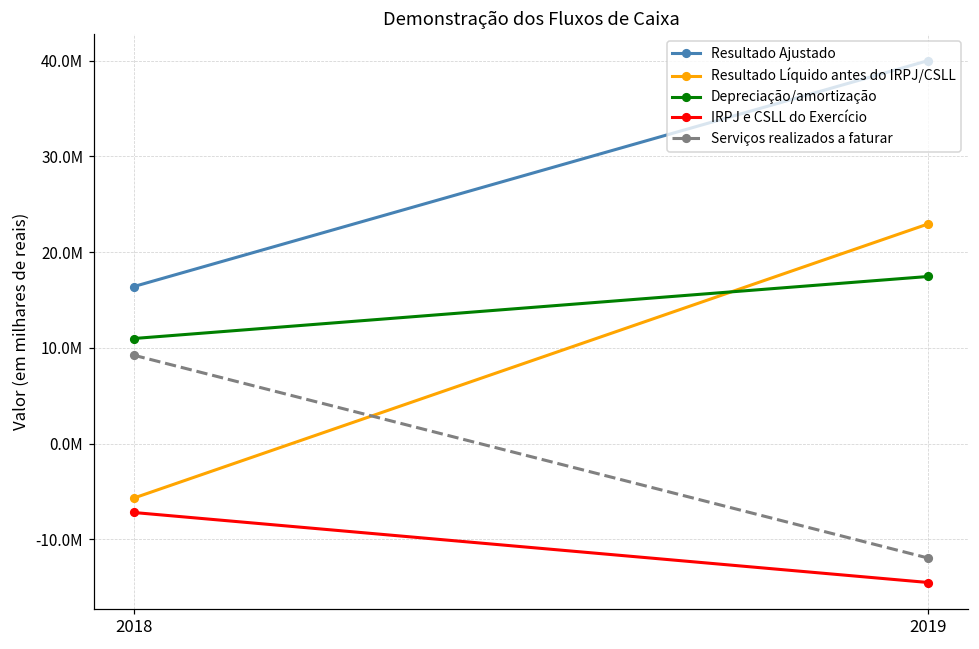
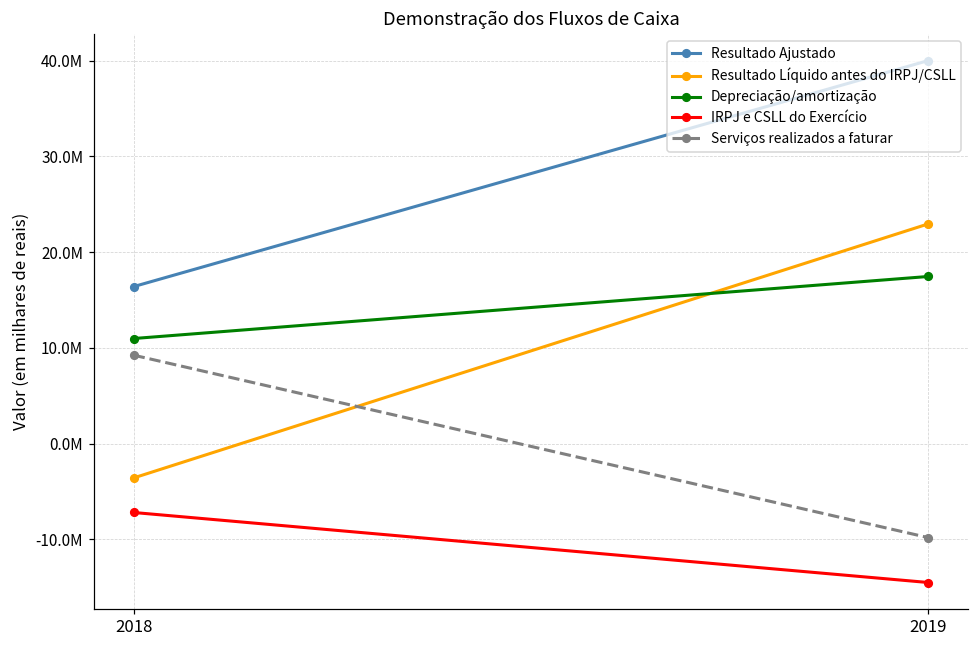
  {
    "Resultado Ajustado": {
      "2018": 16000000
    },
    "Resultado Líquido antes do IRPJ/CSLL": {
-     "2018": -6000000,
+     "2018": -4000000,
      "2019": 23000000
    },
    "Depreciação/amortização": {
      "2018": 11000000,
      "2019": 17000000
    },
    "IRPJ e CSLL do Exercício": {
      "2018": -7000000,
      "2019": -14000000
    },
    "Serviços realizados a faturar": {
      "2018": 9000000,
-     "2019": -12000000
+     "2019": -10000000
    }
  }
